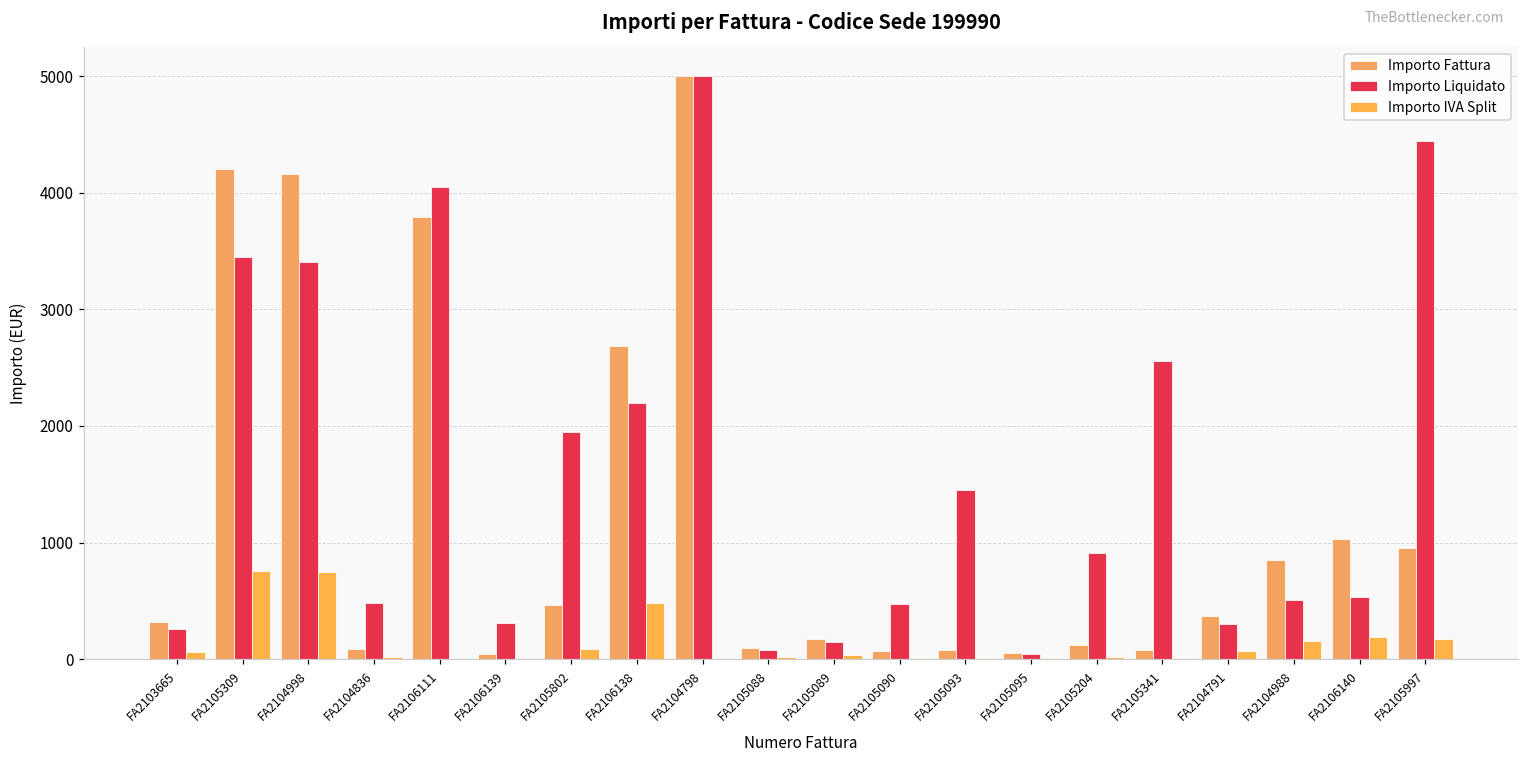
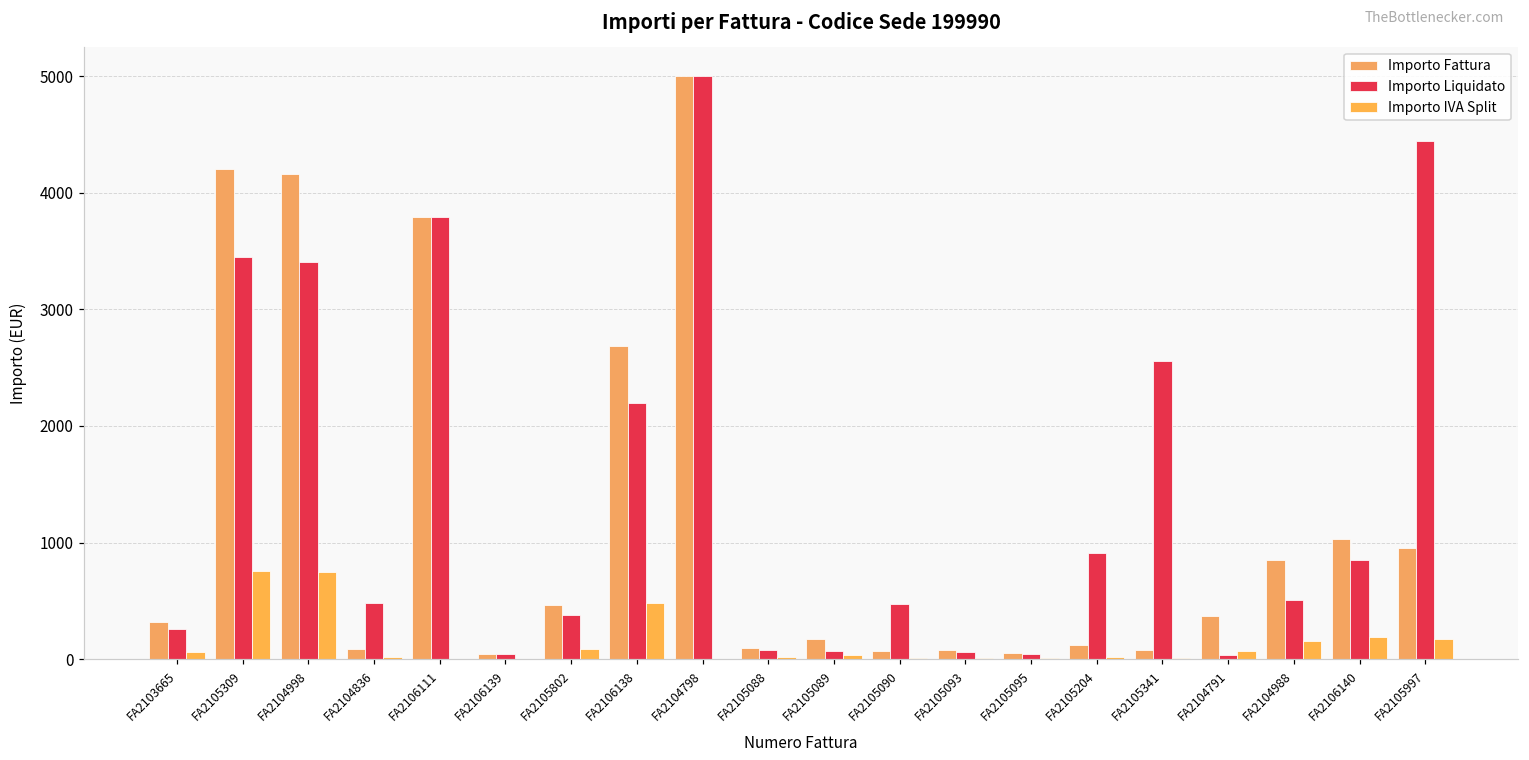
  {
    "Importo Liquidato": {
      "FA2103665": 260,
      "FA2105309": 3440,
      "FA2104998": 3410,
      "FA2104836": 480,
-     "FA2106111": 4050,
-     "FA2106139": 310,
-     "FA2105802": 1950,
+     "FA2106111": 3790,
+     "FA2106139": 40,
+     "FA2105802": 380,
      "FA2106138": 2200,
      "FA2104798": 5000,
      "FA2105088": 80,
-     "FA2105089": 150,
+     "FA2105089": 70,
      "FA2105090": 480,
-     "FA2105093": 1450,
+     "FA2105093": 60,
      "FA2105095": 40,
      "FA2105204": 910,
      "FA2105341": 2560,
-     "FA2104791": 310,
+     "FA2104791": 40,
      "FA2104988": 510,
-     "FA2106140": 530,
+     "FA2106140": 850,
      "FA2105997": 4450
    }
  }
